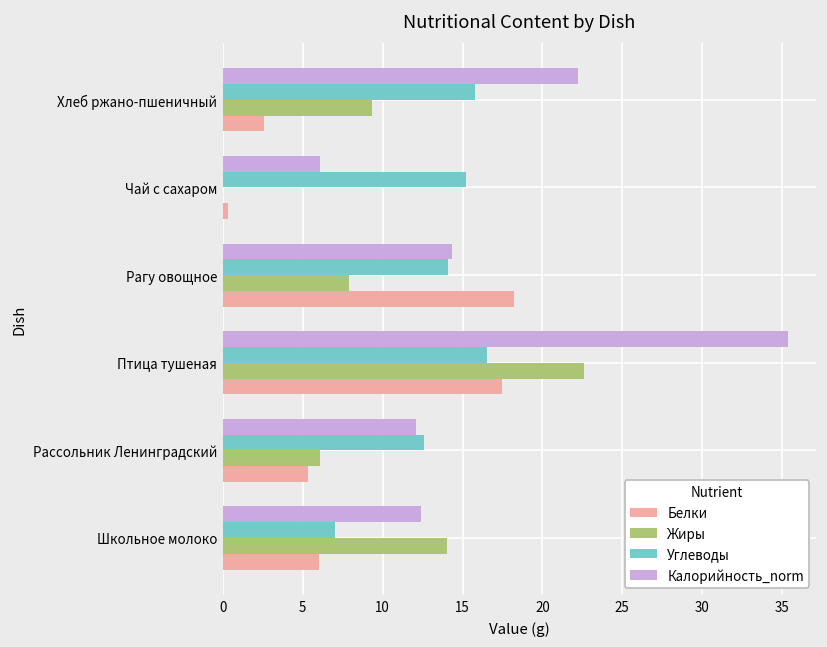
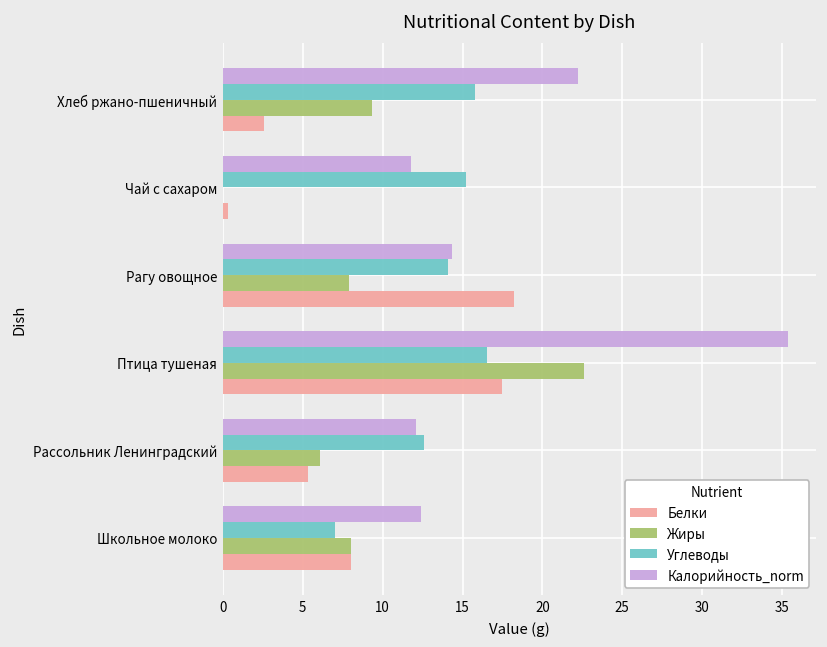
  {
    "Белки": {
      "Хлеб ржано-пшеничный": 2.6,
      "Чай с сахаром": 0.3,
      "Рагу овощное": 18.2,
      "Птица тушеная": 17.5,
      "Рассольник Ленинградский": 5.3,
-     "Школьное молоко": 6
+     "Школьное молоко": 8
    },
    "Жиры": {
      "Хлеб ржано-пшеничный": 9.3,
      "Чай с сахаром": 0,
      "Рагу овощное": 8,
      "Птица тушеная": 22.6,
      "Рассольник Ленинградский": 6,
-     "Школьное молоко": 14
+     "Школьное молоко": 8
    },
    "Углеводы": {
      "Хлеб ржано-пшеничный": 15.8,
      "Чай с сахаром": 15.2,
      "Рагу овощное": 14.1,
      "Птица тушеная": 16.5,
      "Рассольник Ленинградский": 12.6,
      "Школьное молоко": 7.0
    },
    "Калорийность_norm": {
      "Хлеб ржано-пшеничный": 22.3,
-     "Чай с сахаром": 6.1,
+     "Чай с сахаром": 11.8,
      "Рагу овощное": 14.3,
      "Птица тушеная": 35.4,
      "Рассольник Ленинградский": 12.1,
      "Школьное молоко": 12.4
    }
  }
